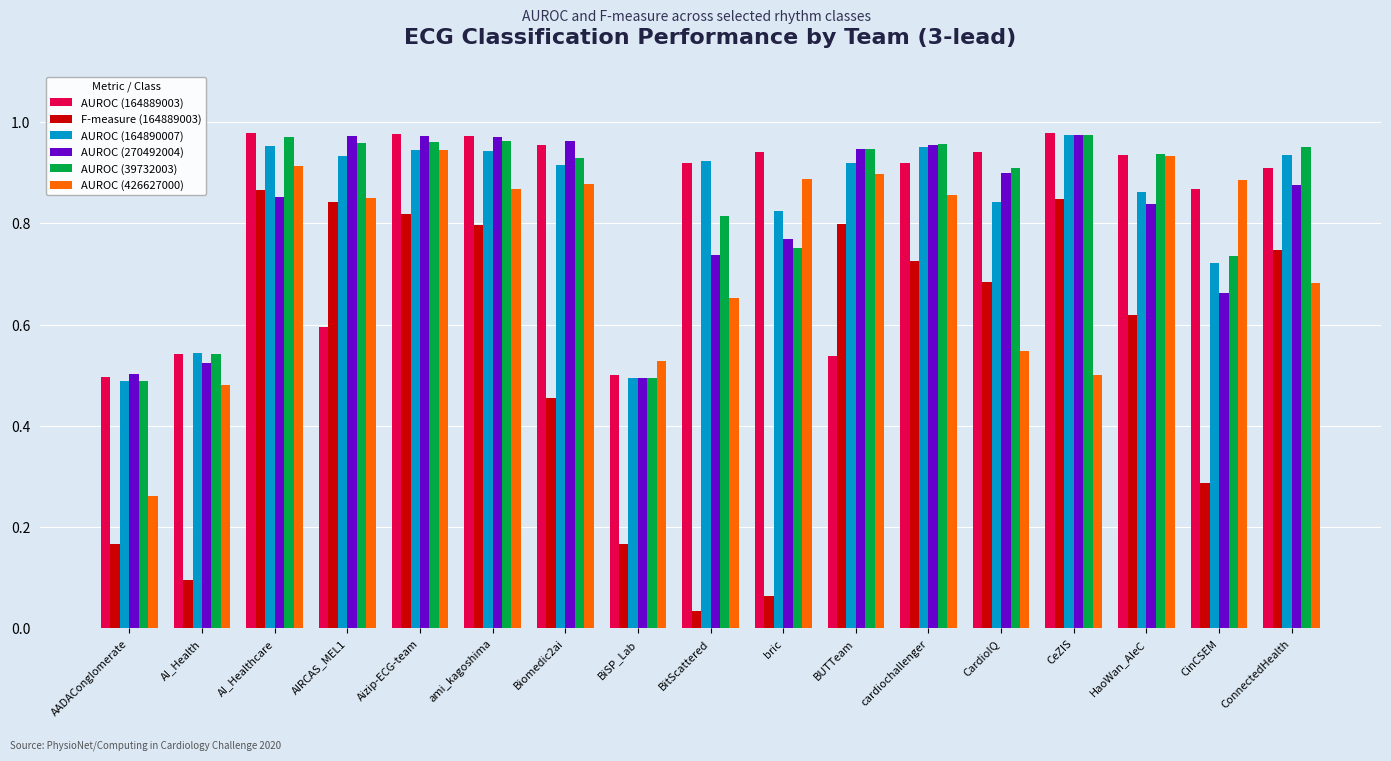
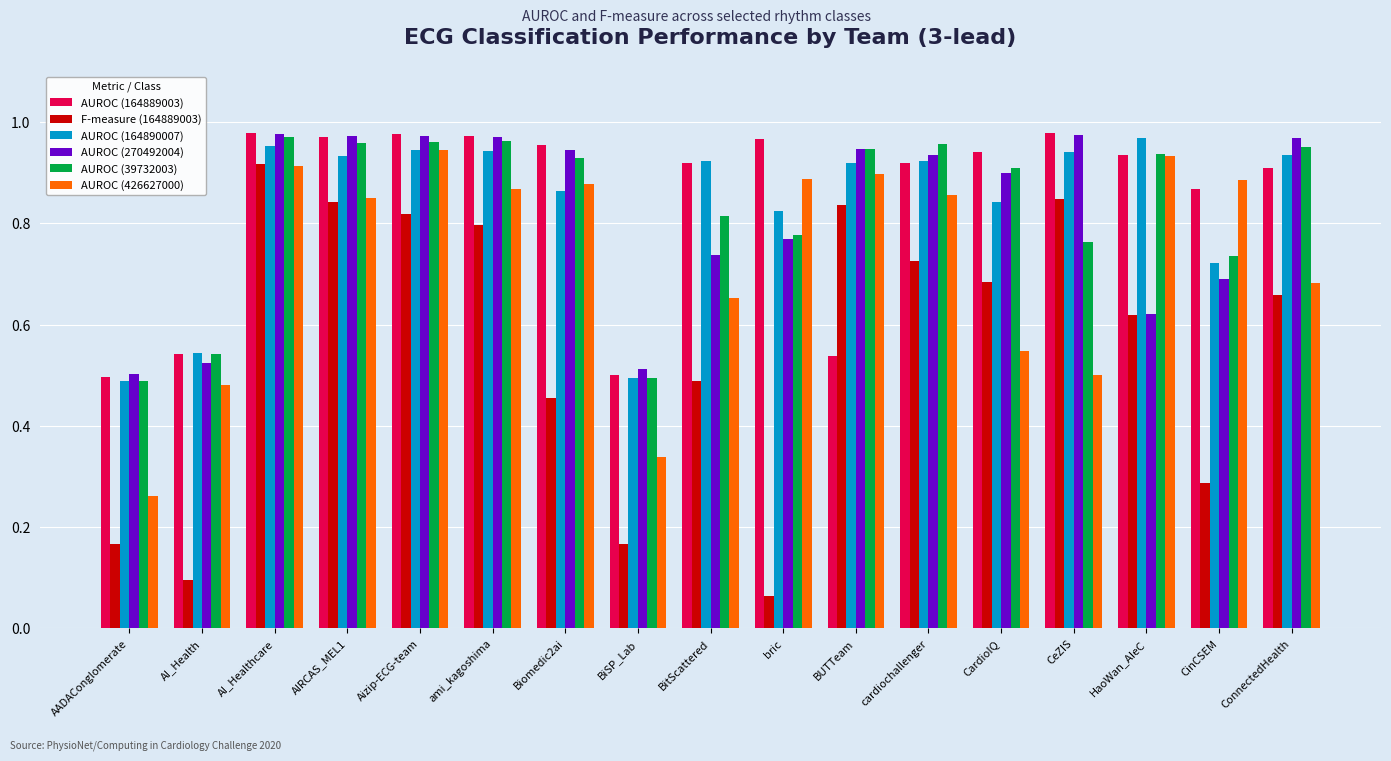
  {
    "AUROC (164889003)": {
      "AADAConglomerate": 0.50,
      "AI_Health": 0.54,
      "AI_Healthcare": 0.98,
-     "AIRCAS_MEL1": 0.60,
+     "AIRCAS_MEL1": 0.97,
      "Aizip-ECG-team": 0.98,
      "ami_kagoshima": 0.97,
      "Biomedic2ai": 0.95,
      "BiSP_Lab": 0.50,
      "BitScattered": 0.92,
-     "bric": 0.94,
+     "bric": 0.97,
      "BUTTeam": 0.54,
      "cardiochallenger": 0.92,
      "CardioIQ": 0.94,
      "CeZIS": 0.98,
      "HaoWan_AIeC": 0.94,
      "CinCSEM": 0.87,
      "ConnectedHealth": 0.91
    },
    "F-measure (164889003)": {
      "AADAConglomerate": 0.17,
      "AI_Health": 0.10,
-     "AI_Healthcare": 0.87,
+     "AI_Healthcare": 0.92,
      "AIRCAS_MEL1": 0.84,
      "Aizip-ECG-team": 0.82,
      "ami_kagoshima": 0.80,
      "Biomedic2ai": 0.46,
      "BiSP_Lab": 0.17,
-     "BitScattered": 0.03,
+     "BitScattered": 0.49,
      "bric": 0.07,
-     "BUTTeam": 0.80,
+     "BUTTeam": 0.84,
      "cardiochallenger": 0.73,
      "CardioIQ": 0.68,
      "CeZIS": 0.85,
      "HaoWan_AIeC": 0.62,
      "CinCSEM": 0.29,
-     "ConnectedHealth": 0.75
+     "ConnectedHealth": 0.66
    },
    "AUROC (164890007)": {
      "AADAConglomerate": 0.49,
      "AI_Health": 0.54,
      "AI_Healthcare": 0.95,
      "AIRCAS_MEL1": 0.93,
      "Aizip-ECG-team": 0.95,
      "ami_kagoshima": 0.94,
-     "Biomedic2ai": 0.91,
+     "Biomedic2ai": 0.86,
      "BiSP_Lab": 0.50,
      "BitScattered": 0.92,
      "bric": 0.83,
      "BUTTeam": 0.92,
-     "cardiochallenger": 0.95,
+     "cardiochallenger": 0.92,
      "CardioIQ": 0.84,
-     "CeZIS": 0.98,
-     "HaoWan_AIeC": 0.86,
+     "CeZIS": 0.94,
+     "HaoWan_AIeC": 0.97,
      "CinCSEM": 0.72,
      "ConnectedHealth": 0.93
    },
    "AUROC (270492004)": {
      "AADAConglomerate": 0.50,
      "AI_Health": 0.53,
-     "AI_Healthcare": 0.85,
+     "AI_Healthcare": 0.98,
      "AIRCAS_MEL1": 0.97,
      "Aizip-ECG-team": 0.97,
      "ami_kagoshima": 0.97,
-     "Biomedic2ai": 0.96,
-     "BiSP_Lab": 0.49,
+     "Biomedic2ai": 0.94,
+     "BiSP_Lab": 0.51,
      "BitScattered": 0.74,
      "bric": 0.77,
      "BUTTeam": 0.95,
-     "cardiochallenger": 0.96,
+     "cardiochallenger": 0.94,
      "CardioIQ": 0.90,
      "CeZIS": 0.97,
-     "HaoWan_AIeC": 0.84,
-     "CinCSEM": 0.66,
-     "ConnectedHealth": 0.88
+     "HaoWan_AIeC": 0.62,
+     "CinCSEM": 0.69,
+     "ConnectedHealth": 0.97
    },
    "AUROC (39732003)": {
      "AADAConglomerate": 0.49,
      "AI_Health": 0.54,
      "AI_Healthcare": 0.97,
      "AIRCAS_MEL1": 0.96,
      "Aizip-ECG-team": 0.96,
      "ami_kagoshima": 0.96,
      "Biomedic2ai": 0.93,
      "BiSP_Lab": 0.50,
      "BitScattered": 0.82,
-     "bric": 0.75,
+     "bric": 0.78,
      "BUTTeam": 0.95,
      "cardiochallenger": 0.96,
      "CardioIQ": 0.91,
-     "CeZIS": 0.97,
+     "CeZIS": 0.76,
      "HaoWan_AIeC": 0.94,
      "CinCSEM": 0.74,
      "ConnectedHealth": 0.95
    },
    "AUROC (426627000)": {
      "AADAConglomerate": 0.26,
      "AI_Health": 0.48,
      "AI_Healthcare": 0.91,
      "AIRCAS_MEL1": 0.85,
      "Aizip-ECG-team": 0.95,
      "ami_kagoshima": 0.87,
      "Biomedic2ai": 0.88,
-     "BiSP_Lab": 0.53,
+     "BiSP_Lab": 0.34,
      "BitScattered": 0.65,
      "bric": 0.89,
      "BUTTeam": 0.90,
      "cardiochallenger": 0.86,
      "CardioIQ": 0.55,
      "CeZIS": 0.50,
      "HaoWan_AIeC": 0.93,
      "CinCSEM": 0.89,
      "ConnectedHealth": 0.68
    }
  }
